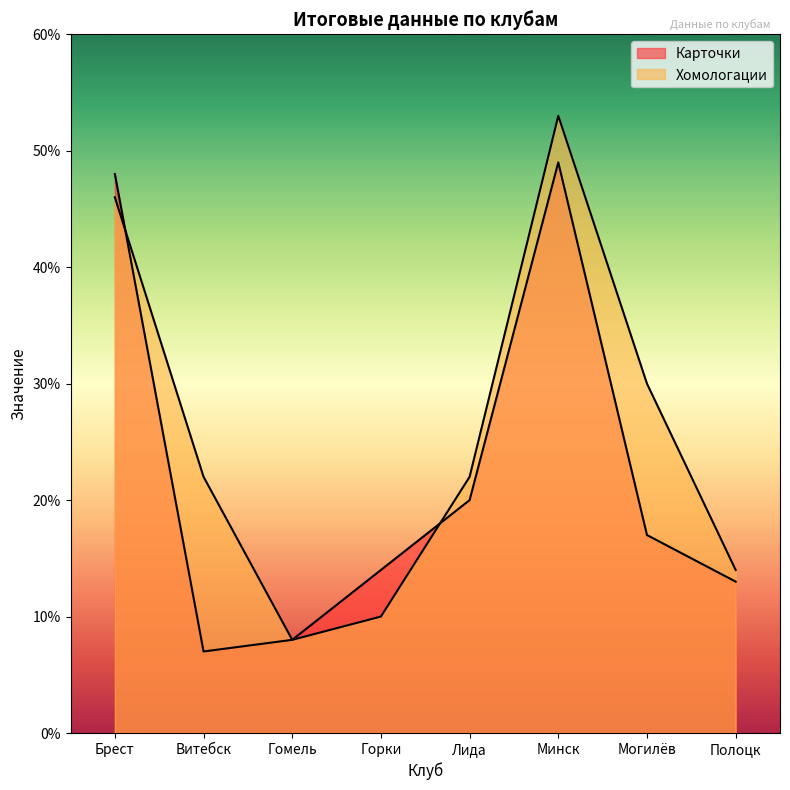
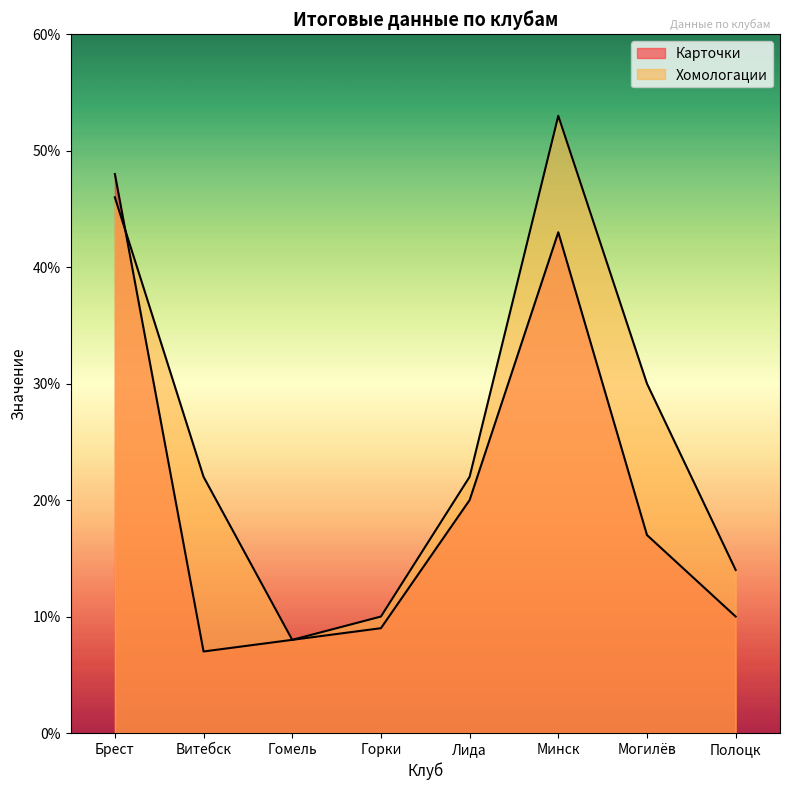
  {
    "Карточки": {
      "Брест": "48%",
      "Витебск": "7%",
-     "Горки": "14%",
+     "Горки": "9%",
      "Лида": "20%",
-     "Минск": "49%",
+     "Минск": "43%",
      "Могилёв": "17%",
-     "Полоцк": "13%"
+     "Полоцк": "10%"
    },
    "Хомологации": {
      "Брест": "46%",
      "Витебск": "22%",
      "Горки": "10%",
      "Лида": "22%",
      "Минск": "53%",
      "Могилёв": "30%",
      "Полоцк": "14%"
    }
  }
